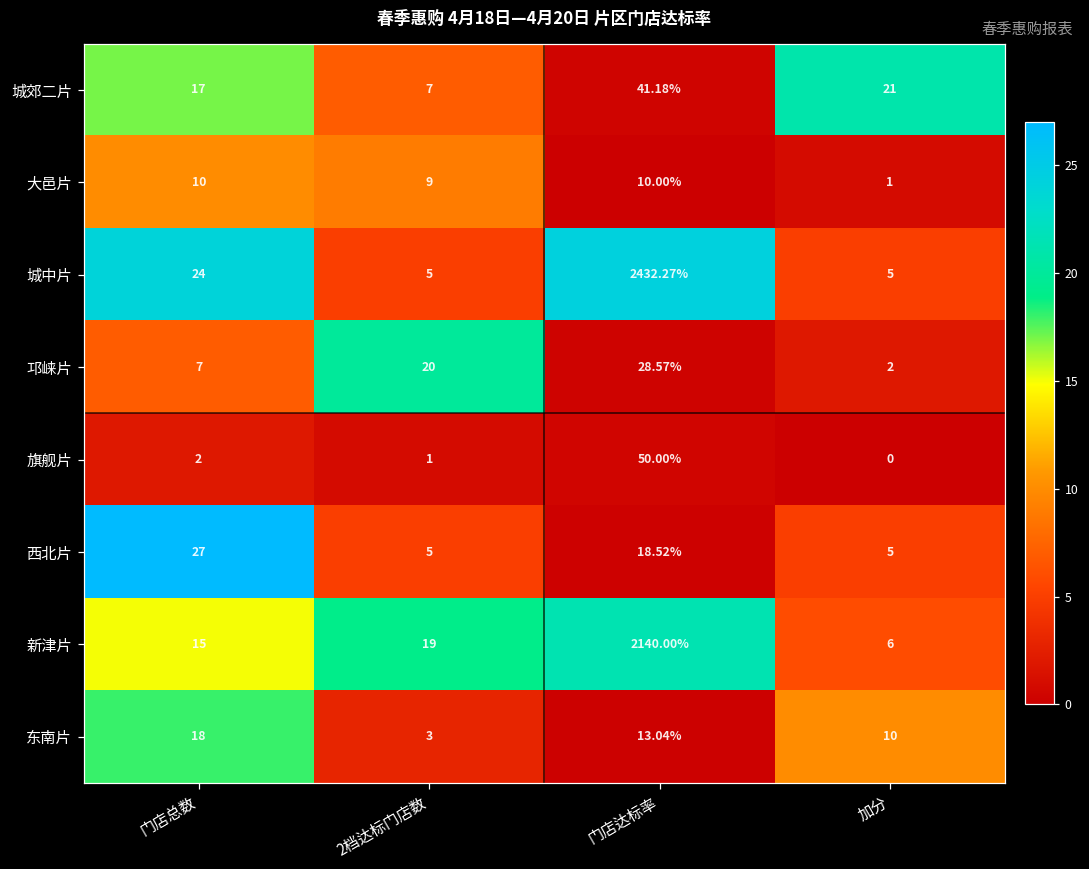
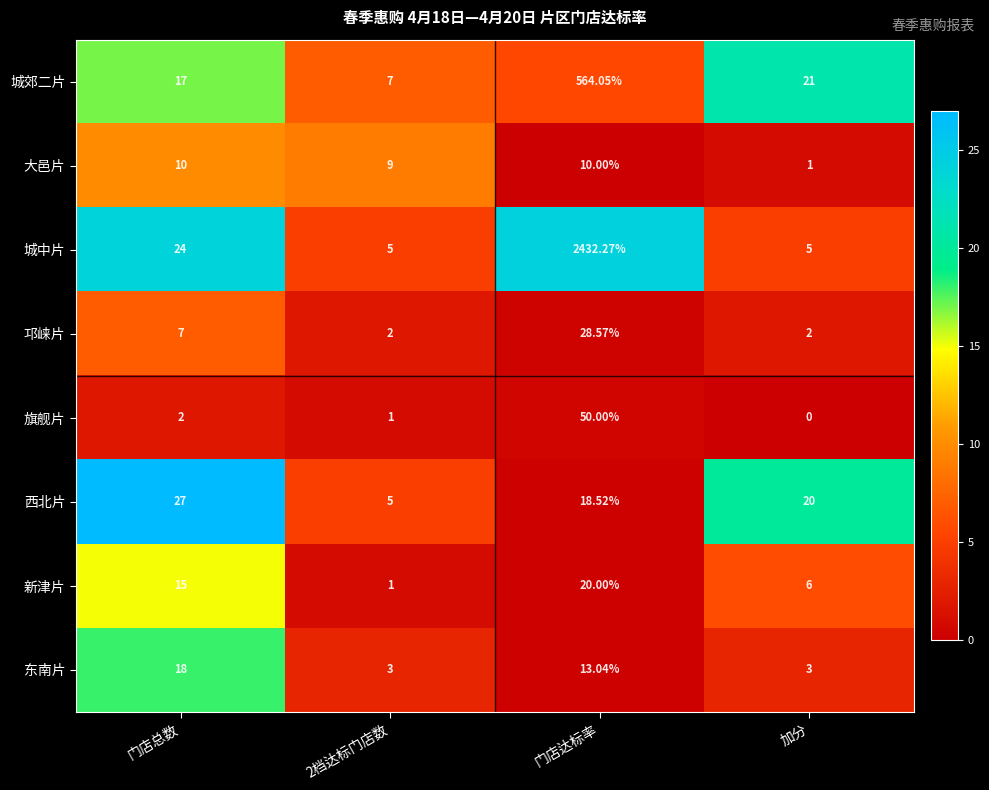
  {
    "城郊二片": {
      "门店总数": "17",
      "2档达标门店数": "7",
-     "门店达标率": "41.18%",
+     "门店达标率": "564.05%",
      "加分": "21"
    },
    "大邑片": {
      "门店总数": "10",
      "2档达标门店数": "9",
      "门店达标率": "10.00%",
      "加分": "1"
    },
    "城中片": {
      "门店总数": "24",
      "2档达标门店数": "5",
      "门店达标率": "2432.27%",
      "加分": "5"
    },
    "邛崃片": {
      "门店总数": "7",
-     "2档达标门店数": "20",
+     "2档达标门店数": "2",
      "门店达标率": "28.57%",
      "加分": "2"
    },
    "旗舰片": {
      "门店总数": "2",
      "2档达标门店数": "1",
      "门店达标率": "50.00%",
      "加分": "0"
    },
    "西北片": {
      "门店总数": "27",
      "2档达标门店数": "5",
      "门店达标率": "18.52%",
-     "加分": "5"
+     "加分": "20"
    },
    "新津片": {
      "门店总数": "15",
-     "2档达标门店数": "19",
-     "门店达标率": "2140.00%",
+     "2档达标门店数": "1",
+     "门店达标率": "20.00%",
      "加分": "6"
    },
    "东南片": {
      "门店总数": "18",
      "2档达标门店数": "3",
      "门店达标率": "13.04%",
-     "加分": "10"
+     "加分": "3"
    }
  }
